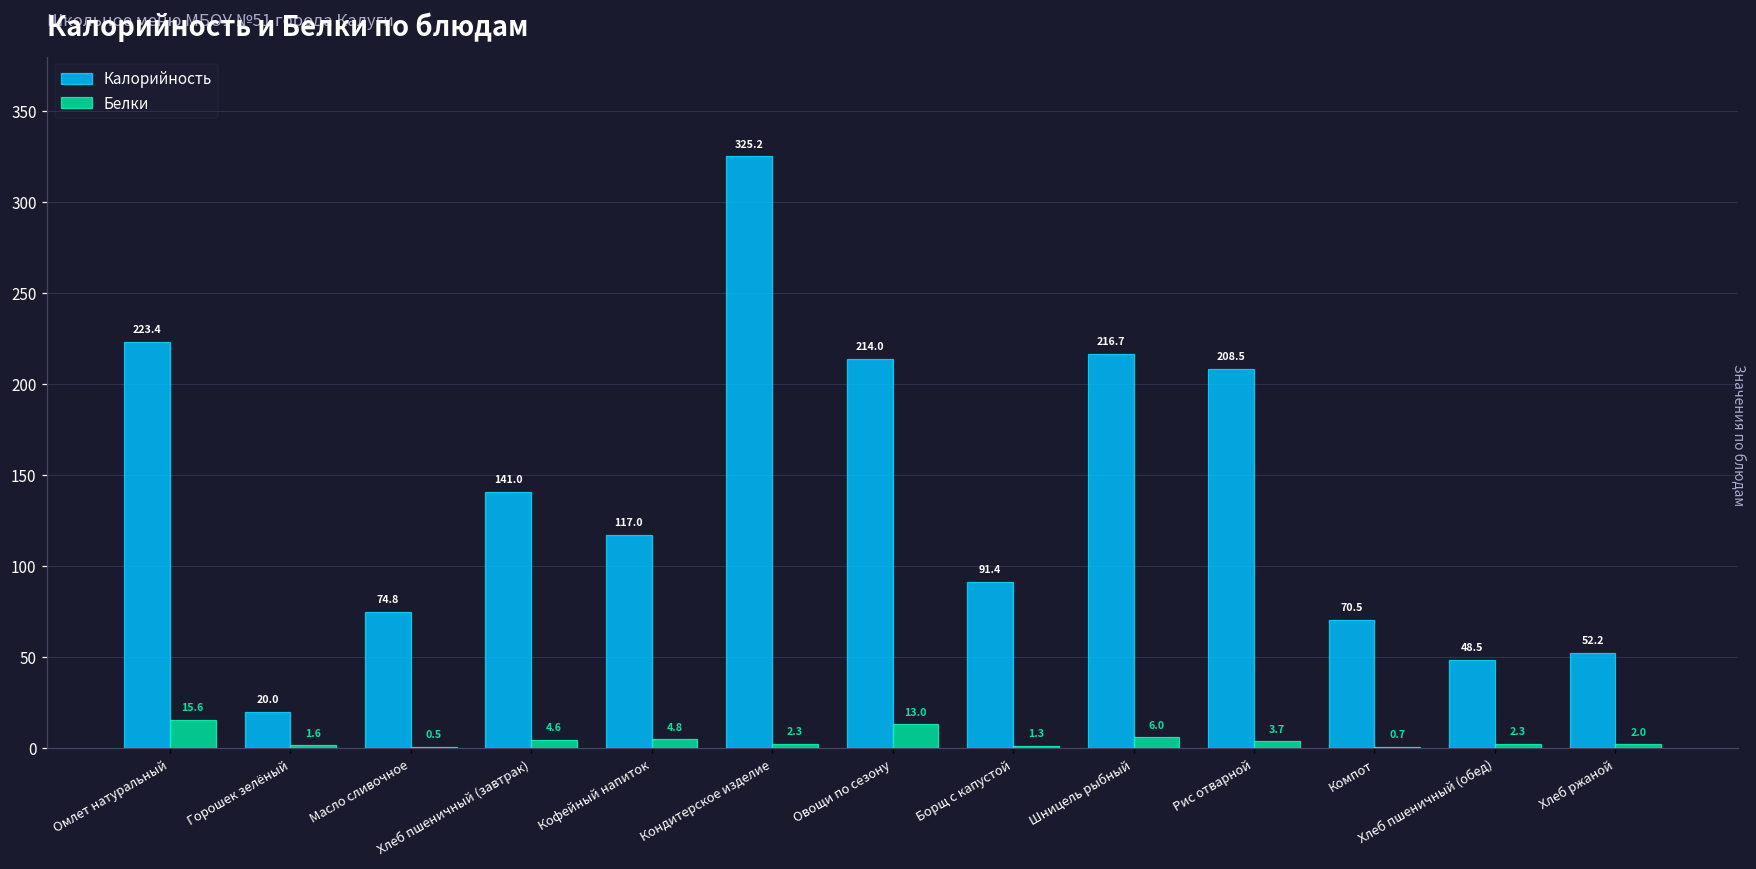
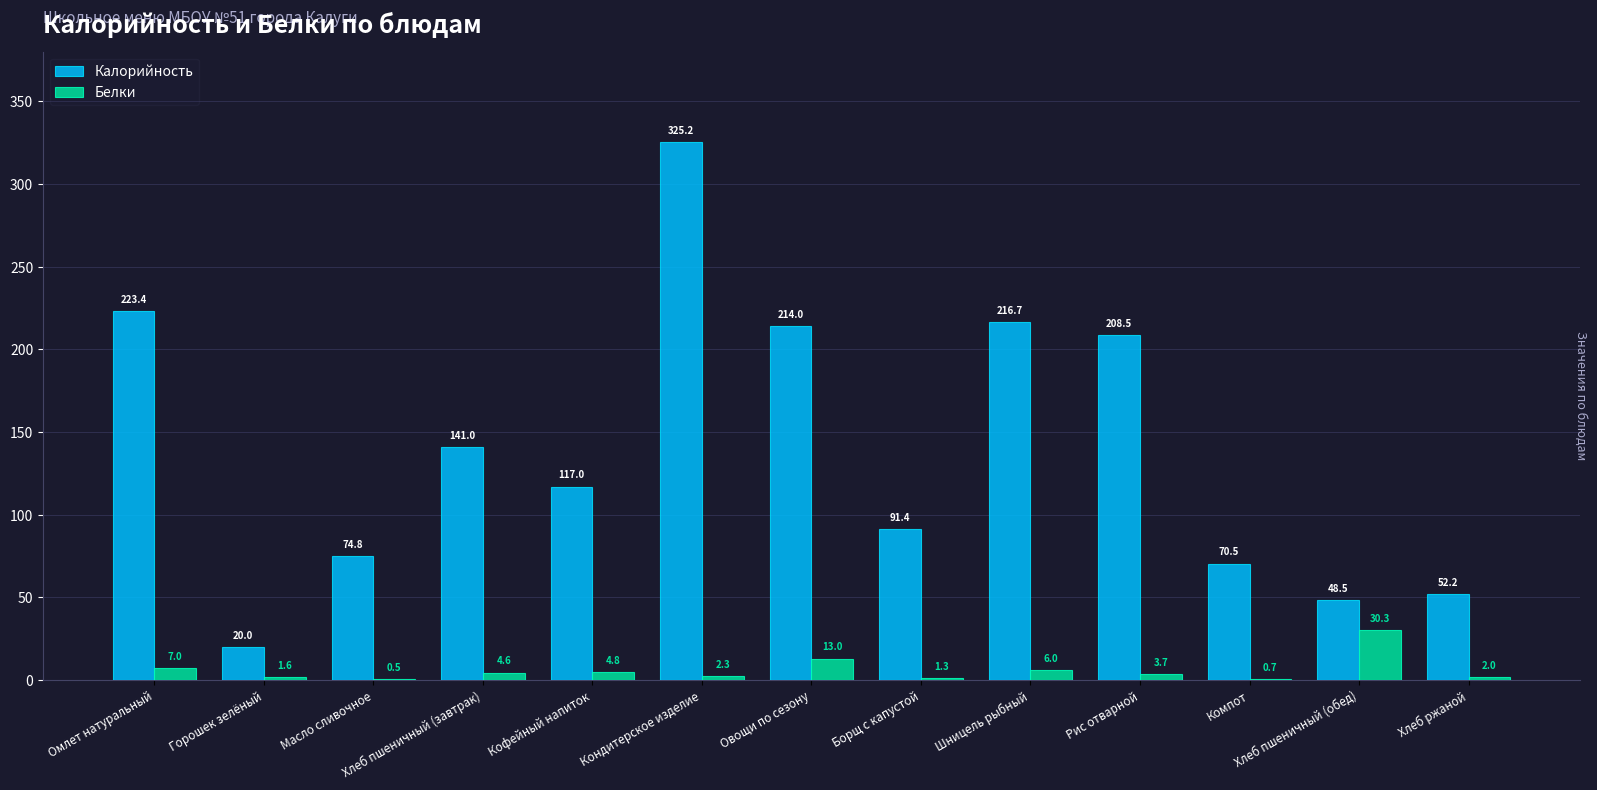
  {
    "Калорийность": {
      "Омлет натуральный": 223.4,
      "Горошек зелёный": 20.0,
      "Масло сливочное": 74.8,
      "Хлеб пшеничный (завтрак)": 141.0,
      "Кофейный напиток": 117.0,
      "Кондитерское изделие": 325.2,
      "Овощи по сезону": 214.0,
      "Борщ с капустой": 91.4,
      "Шницель рыбный": 216.7,
      "Рис отварной": 208.5,
      "Компот": 70.5,
      "Хлеб пшеничный (обед)": 48.5,
      "Хлеб ржаной": 52.2
    },
    "Белки": {
-     "Омлет натуральный": 15.6,
+     "Омлет натуральный": 7.0,
      "Горошек зелёный": 1.6,
      "Масло сливочное": 0.5,
      "Хлеб пшеничный (завтрак)": 4.6,
      "Кофейный напиток": 4.8,
      "Кондитерское изделие": 2.3,
      "Овощи по сезону": 13.0,
      "Борщ с капустой": 1.3,
      "Шницель рыбный": 6.0,
      "Рис отварной": 3.7,
      "Компот": 0.7,
-     "Хлеб пшеничный (обед)": 2.3,
+     "Хлеб пшеничный (обед)": 30.3,
      "Хлеб ржаной": 2.0
    }
  }
